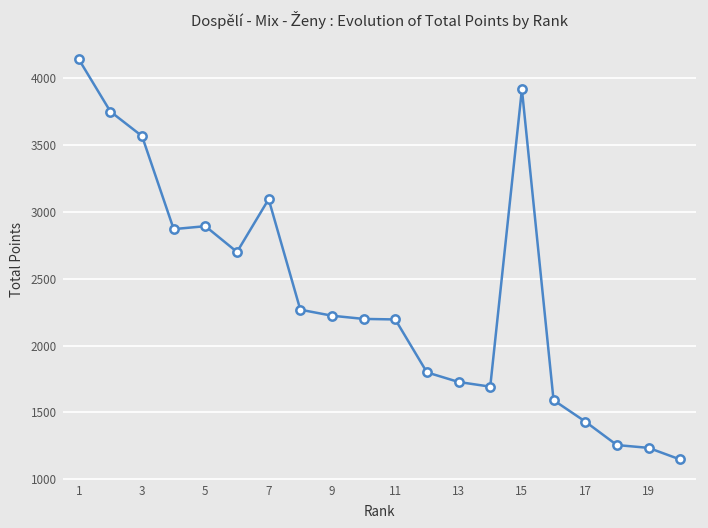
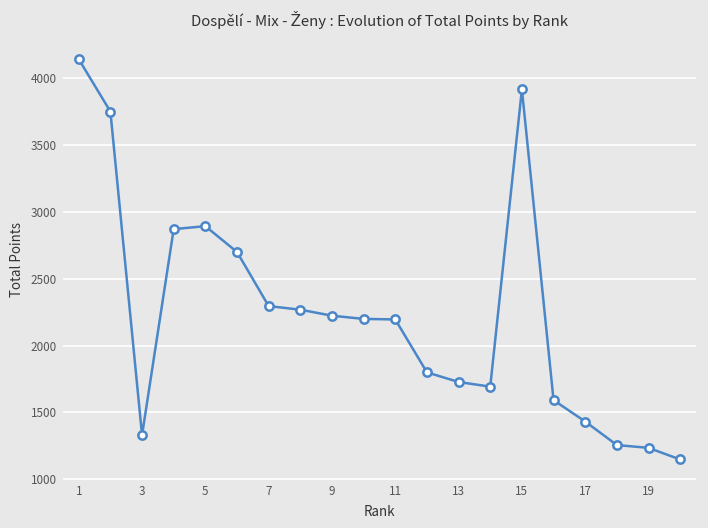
  {
    "1": 4140,
-   "3": 3570,
+   "3": 1330,
    "5": 2890,
-   "7": 3100,
+   "7": 2300,
    "9": 2220,
    "11": 2200,
    "13": 1730,
    "15": 3920,
    "17": 1430,
    "19": 1240
  }
